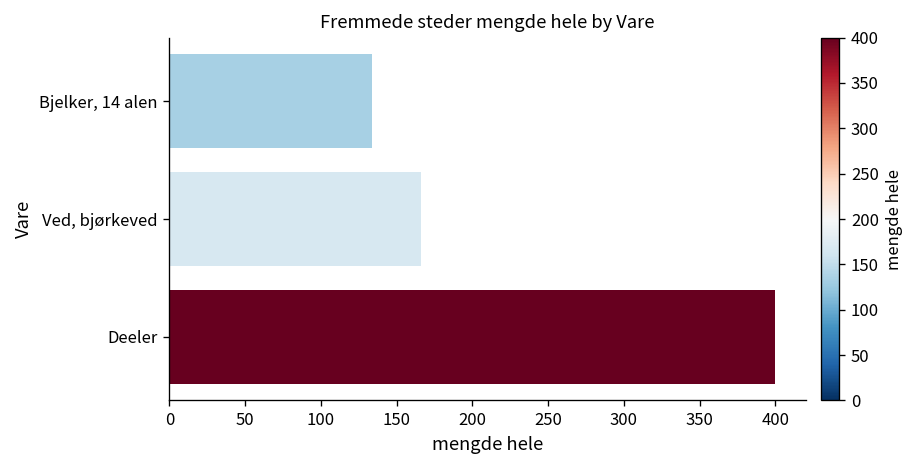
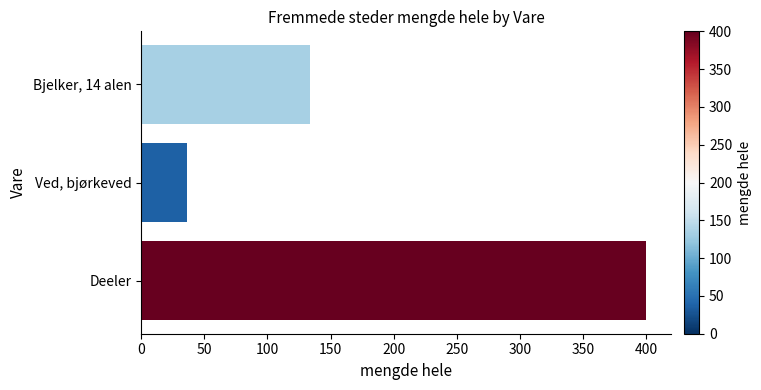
  {
    "Bjelker, 14 alen": 134,
-   "Ved, bjørkeved": 166,
+   "Ved, bjørkeved": 36,
    "Deeler": 400
  }
